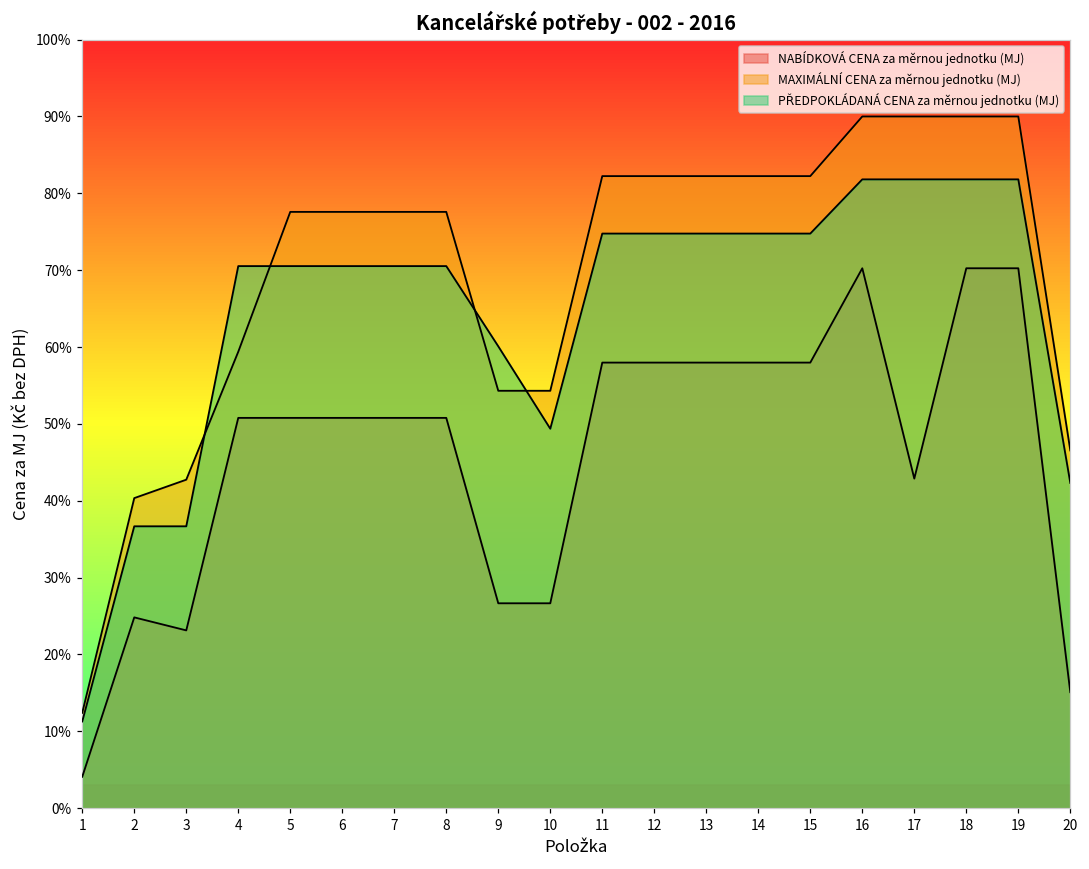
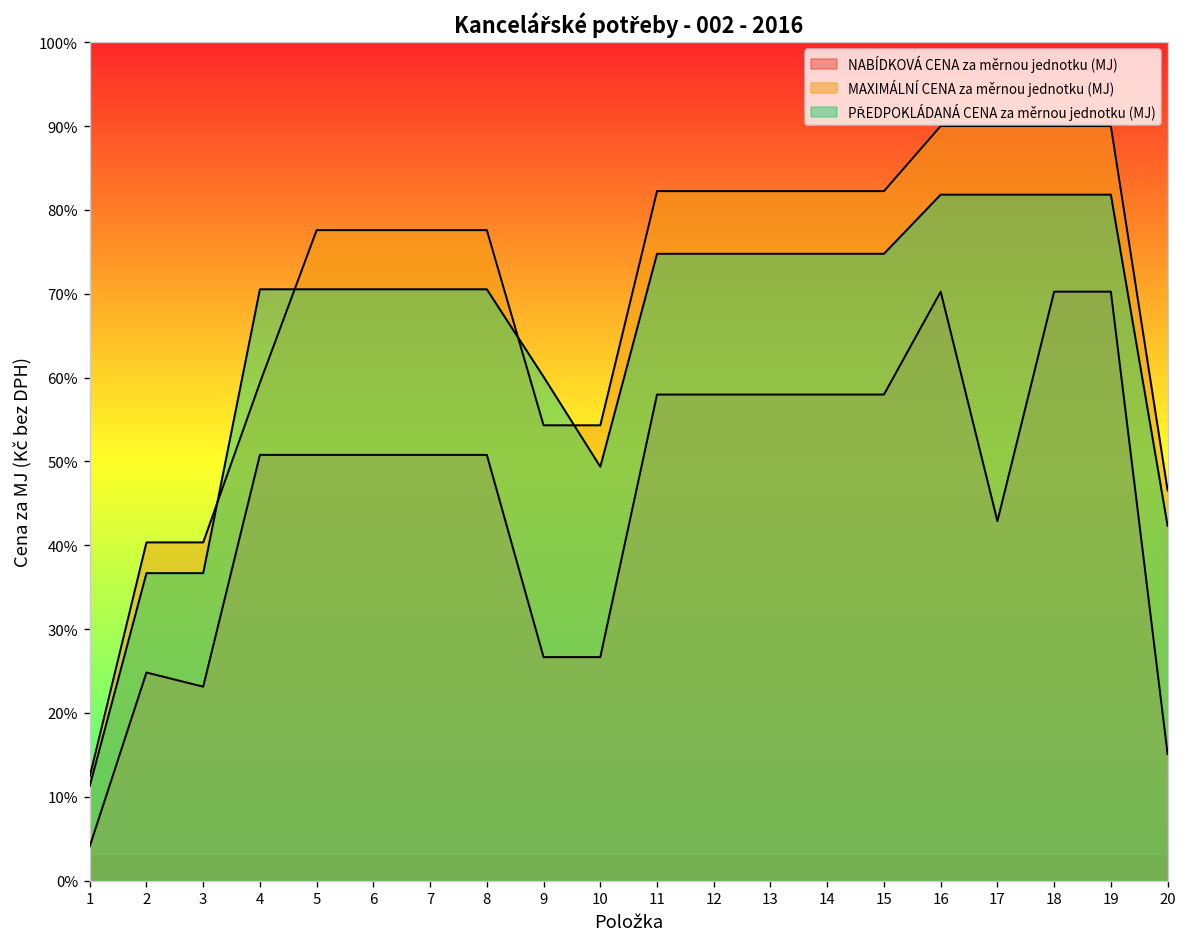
  {
    "NABÍDKOVÁ CENA za měrnou jednotku (MJ)": {
      "1": "4%",
      "2": "25%",
      "3": "23%",
      "4": "51%",
      "5": "51%",
      "6": "51%",
      "7": "51%",
      "8": "51%",
      "9": "27%",
      "10": "27%",
      "11": "58%",
      "12": "58%",
      "13": "58%",
      "14": "58%",
      "15": "58%",
      "16": "70%",
      "17": "43%",
      "18": "70%",
      "19": "70%",
      "20": "15%"
    },
    "MAXIMÁLNÍ CENA za měrnou jednotku (MJ)": {
      "1": "12%",
      "2": "40%",
-     "3": "43%",
+     "3": "40%",
      "4": "59%",
      "5": "78%",
      "6": "78%",
      "7": "78%",
      "8": "78%",
      "9": "54%",
      "10": "54%",
      "11": "82%",
      "12": "82%",
      "13": "82%",
      "14": "82%",
      "15": "82%",
      "16": "90%",
      "17": "90%",
      "18": "90%",
      "19": "90%",
      "20": "47%"
    },
    "PŘEDPOKLÁDANÁ CENA za měrnou jednotku (MJ)": {
      "1": "11%",
      "2": "37%",
      "3": "37%",
      "4": "71%",
      "5": "71%",
      "6": "71%",
      "7": "71%",
      "8": "71%",
      "9": "60%",
      "10": "49%",
      "11": "75%",
      "12": "75%",
      "13": "75%",
      "14": "75%",
      "15": "75%",
      "16": "82%",
      "17": "82%",
      "18": "82%",
      "19": "82%",
      "20": "42%"
    }
  }
